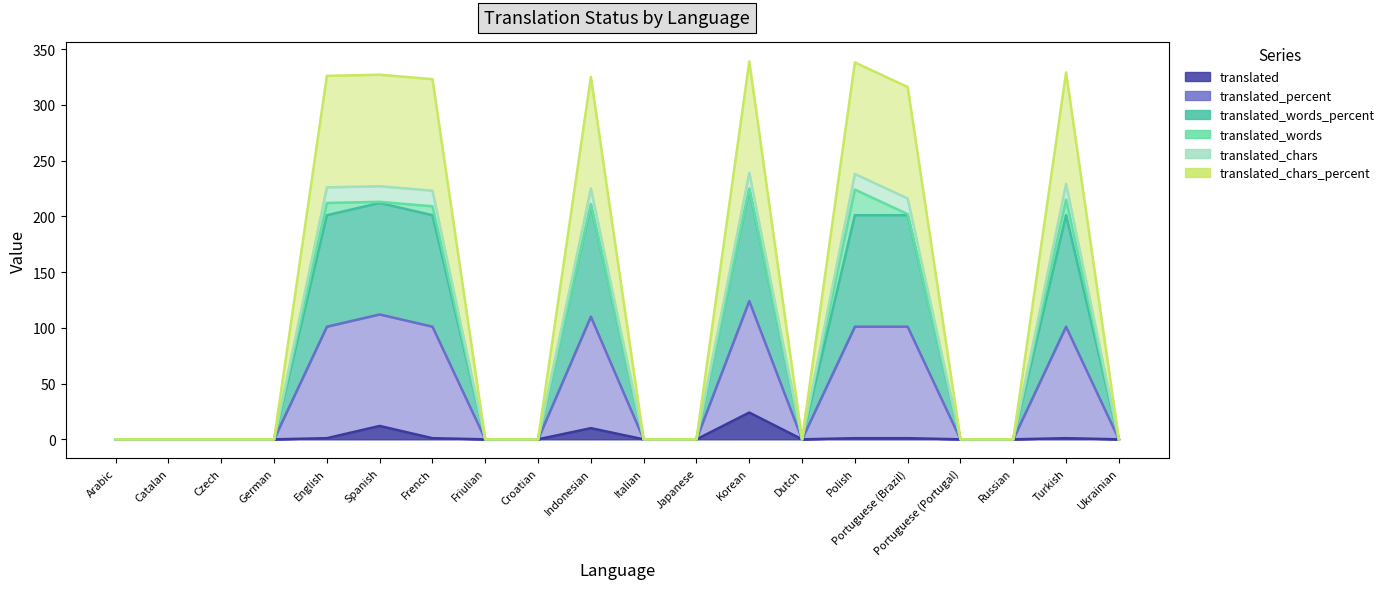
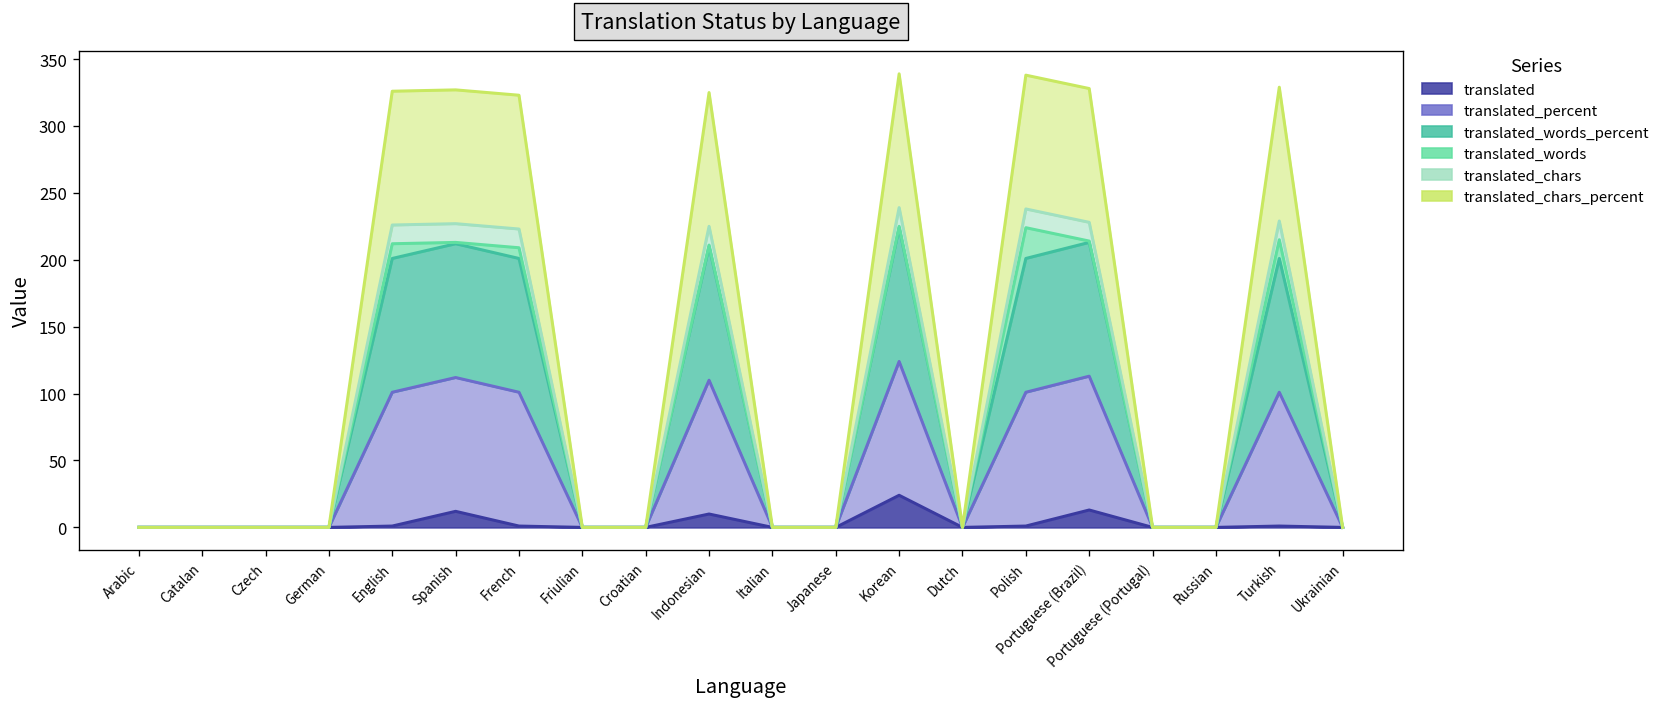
  {
    "translated": {
      "English": 1,
      "Spanish": 12,
      "French": 1,
      "Indonesian": 10,
      "Korean": 24,
      "Polish": 1,
-     "Portuguese (Brazil)": 1,
+     "Portuguese (Brazil)": 13,
      "Turkish": 1
    },
    "translated_percent": {
      "English": 100,
      "Spanish": 100,
      "French": 100,
      "Indonesian": 100,
      "Korean": 100,
      "Polish": 100,
      "Portuguese (Brazil)": 100,
      "Turkish": 100
    },
    "translated_chars": {
      "English": 14,
      "Spanish": 14,
      "French": 14,
      "Indonesian": 14,
      "Korean": 14,
      "Polish": 14,
      "Portuguese (Brazil)": 14,
      "Turkish": 14
    },
    "translated_chars_percent": {
      "English": 100,
      "Spanish": 100,
      "French": 100,
      "Indonesian": 100,
      "Korean": 100,
      "Polish": 100,
      "Portuguese (Brazil)": 100,
      "Turkish": 100
    }
  }
